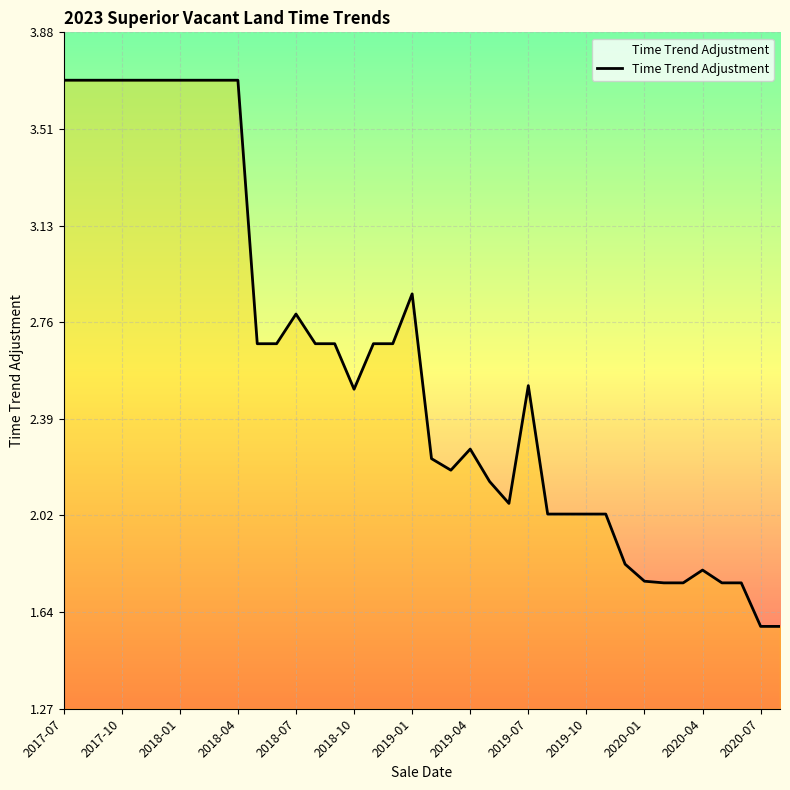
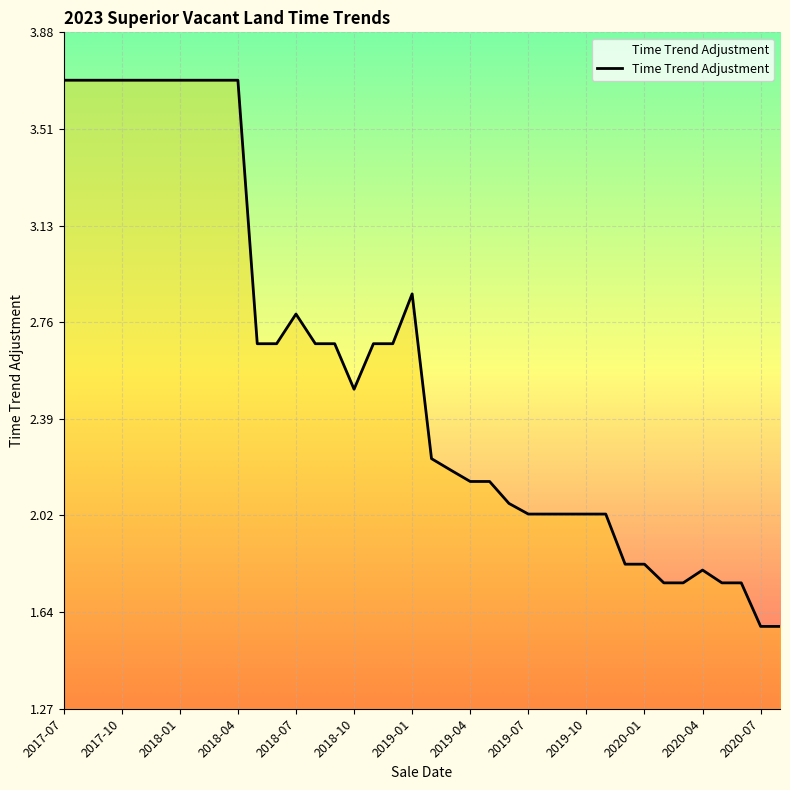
  {
    "2017-07": 3.69,
    "2017-10": 3.69,
    "2018-01": 3.69,
    "2018-04": 3.69,
    "2018-07": 2.79,
    "2018-10": 2.50,
    "2019-01": 2.87,
-   "2019-04": 2.27,
-   "2019-07": 2.52,
+   "2019-04": 2.15,
+   "2019-07": 2.02,
    "2019-10": 2.02,
-   "2020-01": 1.76,
+   "2020-01": 1.83,
    "2020-04": 1.81,
    "2020-07": 1.59
  }
